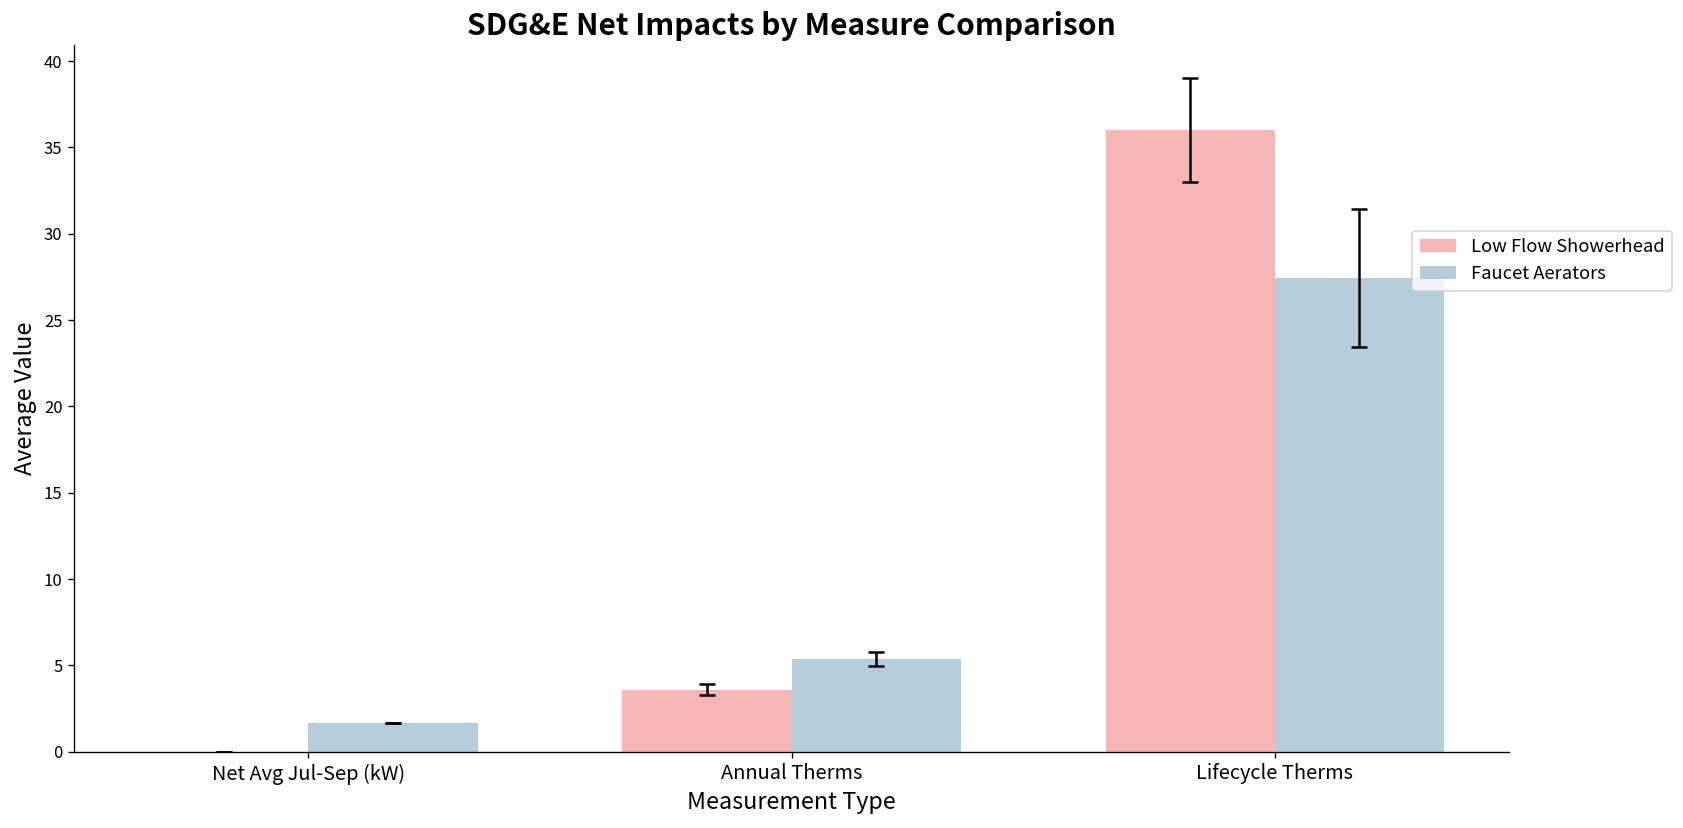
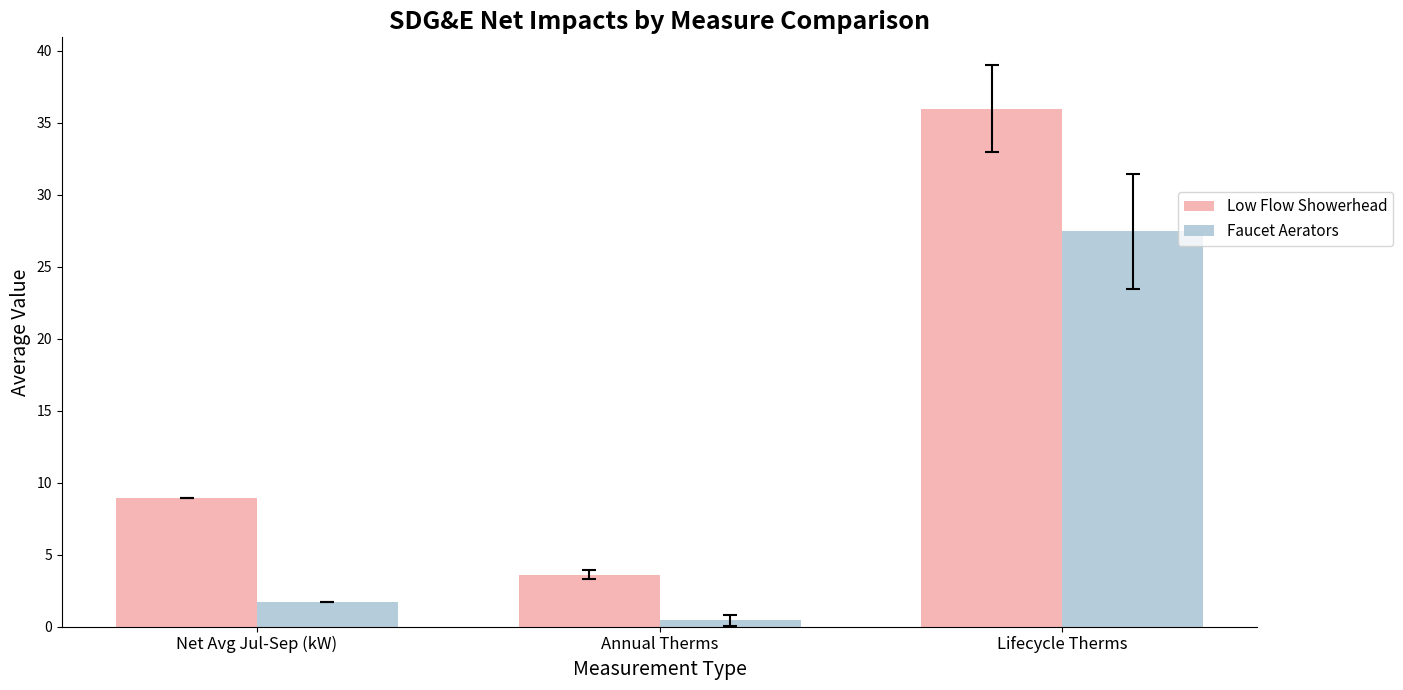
  {
    "Low Flow Showerhead": {
-     "Net Avg Jul-Sep (kW)": 0.0,
+     "Net Avg Jul-Sep (kW)": 8.9,
      "Annual Therms": 3.6,
      "Lifecycle Therms": 36.0
    },
    "Faucet Aerators": {
      "Net Avg Jul-Sep (kW)": 1.7,
-     "Annual Therms": 5.4,
+     "Annual Therms": 0.4,
      "Lifecycle Therms": 27.5
    }
  }
